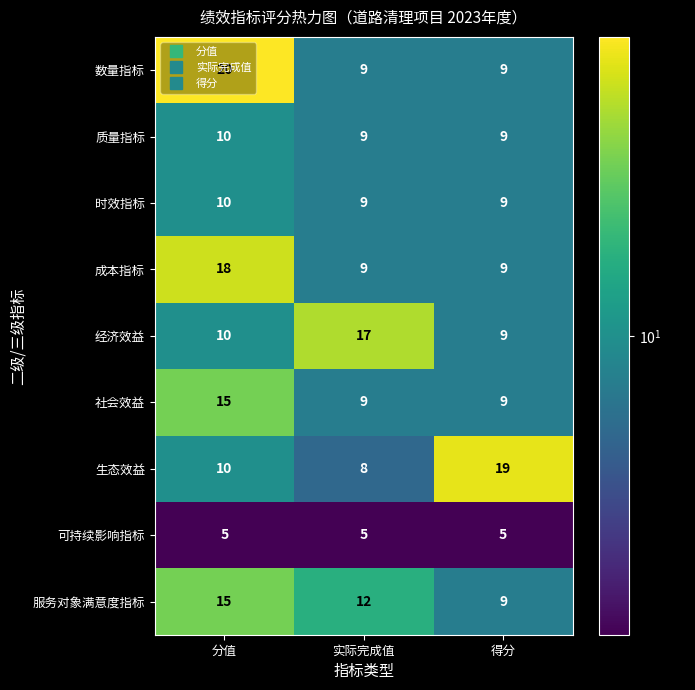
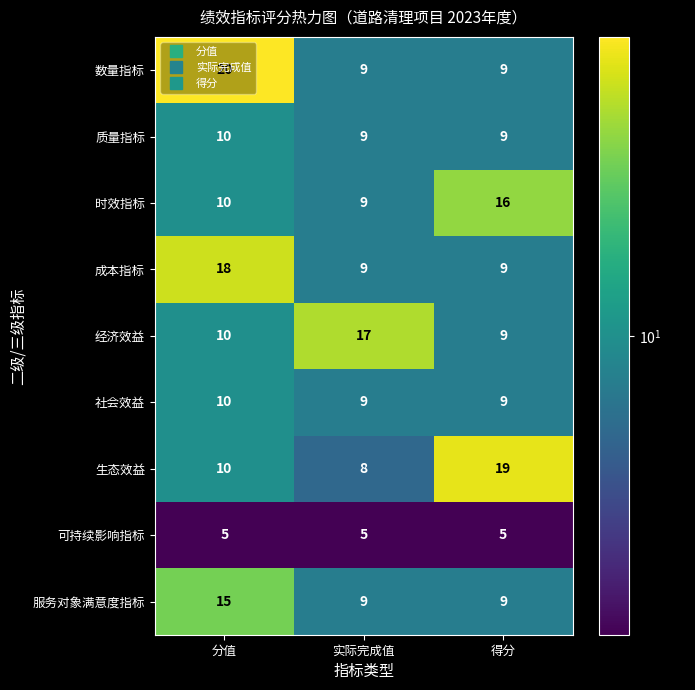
  {
    "数量指标": {
      "实际完成值": 9,
      "得分": 9
    },
    "质量指标": {
      "分值": 10,
      "实际完成值": 9,
      "得分": 9
    },
    "时效指标": {
      "分值": 10,
      "实际完成值": 9,
-     "得分": 9
+     "得分": 16
    },
    "成本指标": {
      "分值": 18,
      "实际完成值": 9,
      "得分": 9
    },
    "经济效益": {
      "分值": 10,
      "实际完成值": 17,
      "得分": 9
    },
    "社会效益": {
-     "分值": 15,
+     "分值": 10,
      "实际完成值": 9,
      "得分": 9
    },
    "生态效益": {
      "分值": 10,
      "实际完成值": 8,
      "得分": 19
    },
    "可持续影响指标": {
      "分值": 5,
      "实际完成值": 5,
      "得分": 5
    },
    "服务对象满意度指标": {
      "分值": 15,
-     "实际完成值": 12,
+     "实际完成值": 9,
      "得分": 9
    }
  }
